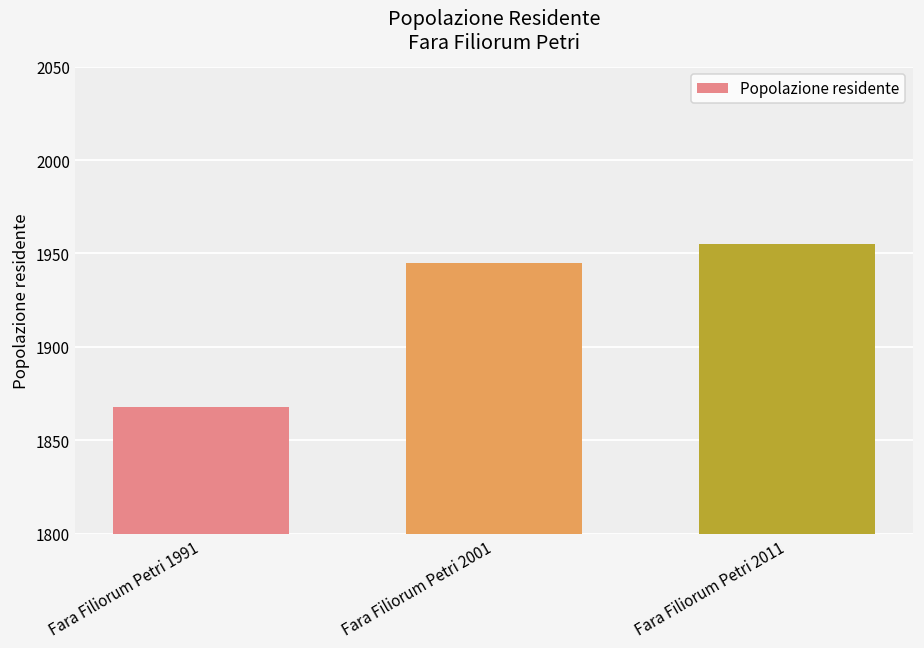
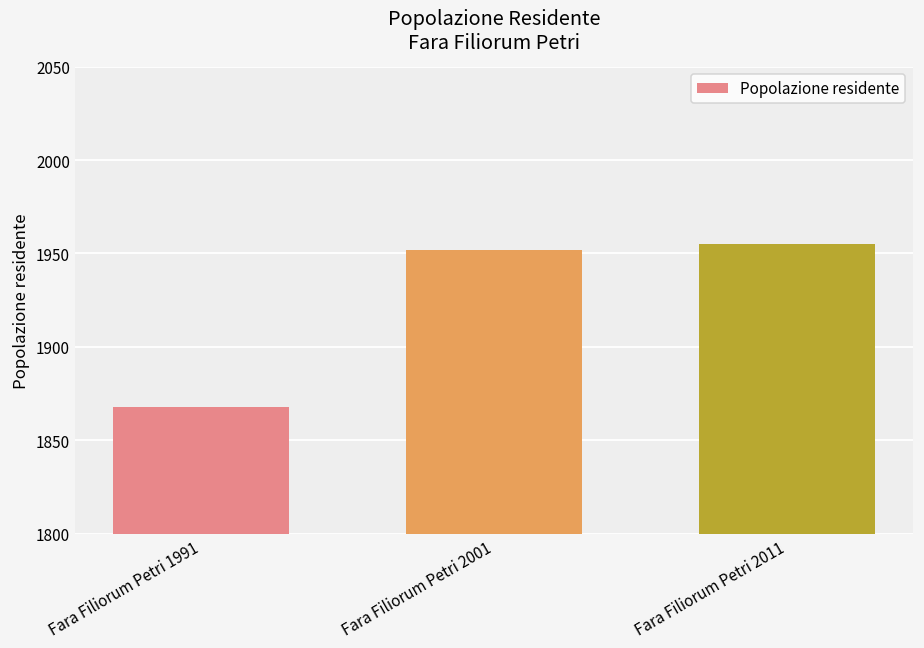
  {
    "Fara Filiorum Petri 1991": 1868,
-   "Fara Filiorum Petri 2001": 1945,
+   "Fara Filiorum Petri 2001": 1952,
    "Fara Filiorum Petri 2011": 1955
  }
